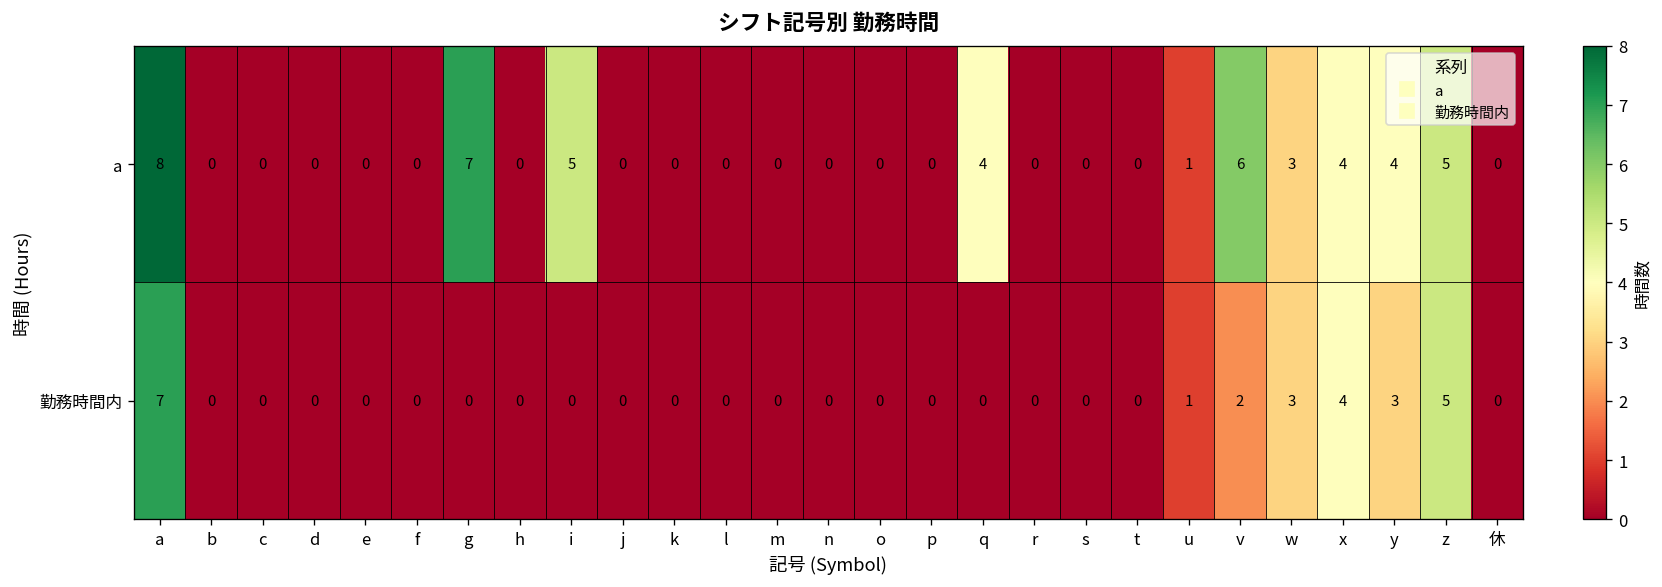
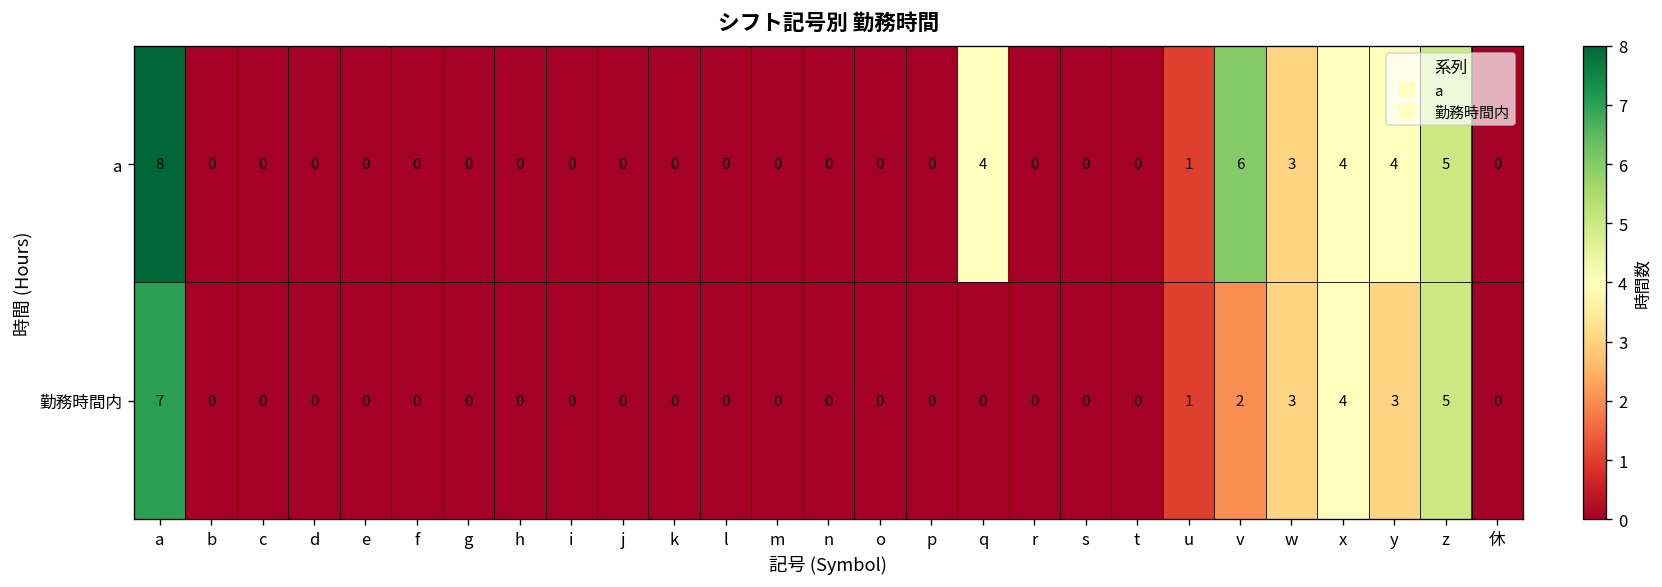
  {
    "a": {
      "a": 8,
      "b": 0,
      "c": 0,
      "d": 0,
      "e": 0,
      "f": 0,
-     "g": 7,
+     "g": 0,
      "h": 0,
-     "i": 5,
+     "i": 0,
      "j": 0,
      "k": 0,
      "l": 0,
      "m": 0,
      "n": 0,
      "o": 0,
      "p": 0,
      "q": 4,
      "r": 0,
      "s": 0,
      "t": 0,
      "u": 1,
      "v": 6,
      "w": 3,
      "x": 4,
      "y": 4,
      "z": 5,
      "休": 0
    },
    "勤務時間内": {
      "a": 7,
      "b": 0,
      "c": 0,
      "d": 0,
      "e": 0,
      "f": 0,
      "g": 0,
      "h": 0,
      "i": 0,
      "j": 0,
      "k": 0,
      "l": 0,
      "m": 0,
      "n": 0,
      "o": 0,
      "p": 0,
      "q": 0,
      "r": 0,
      "s": 0,
      "t": 0,
      "u": 1,
      "v": 2,
      "w": 3,
      "x": 4,
      "y": 3,
      "z": 5,
      "休": 0
    }
  }
